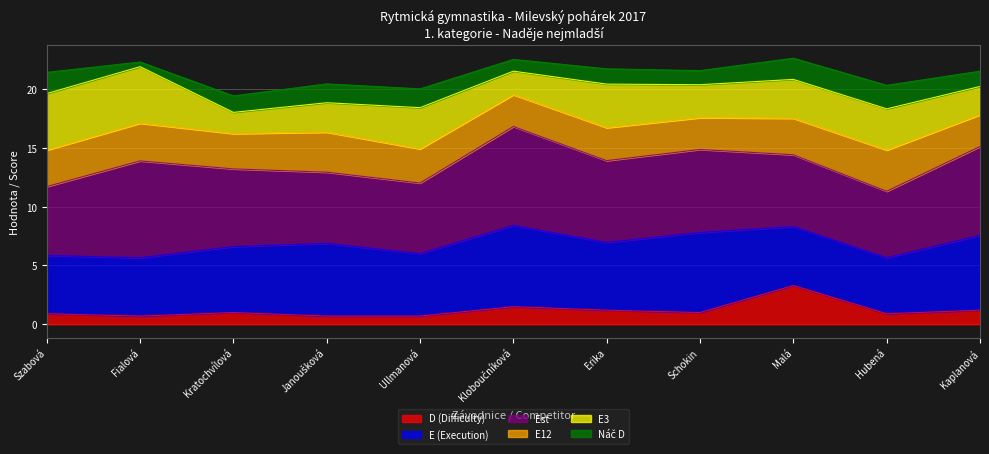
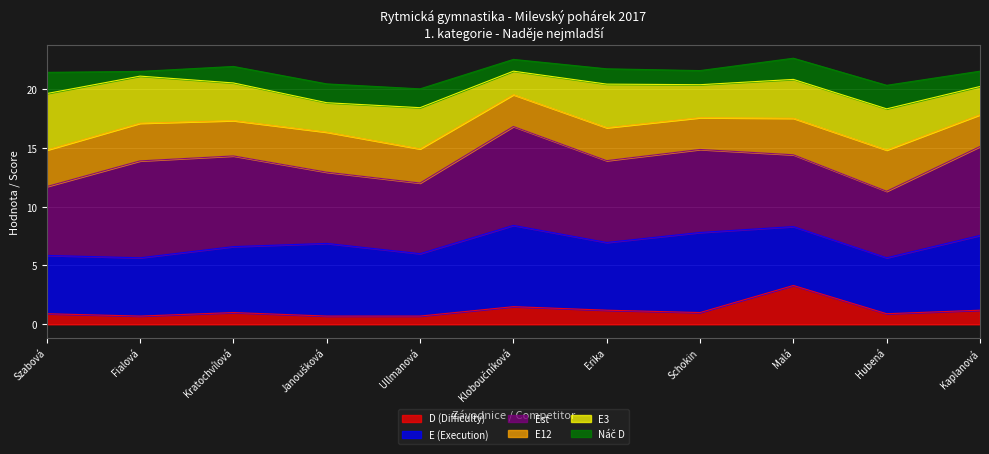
  {
    "D (Difficulty)": {
      "Szabová": 0.9,
      "Fialová": 0.7,
      "Kratochvílová": 1.0,
      "Janoušková": 0.7,
      "Ullmanová": 0.7,
      "Kloboučníková": 1.5,
      "Erika": 1.2,
      "Schokin": 1.0,
      "Malá": 3.3,
      "Hubená": 0.9,
      "Kaplanová": 1.2
    },
    "E (Execution)": {
      "Szabová": 5.0,
      "Fialová": 5.0,
      "Kratochvílová": 5.6,
      "Janoušková": 6.2,
      "Ullmanová": 5.3,
      "Kloboučníková": 6.9,
      "Erika": 5.8,
      "Schokin": 6.8,
      "Malá": 5.0,
      "Hubená": 4.8,
      "Kaplanová": 6.4
    },
    "Est": {
      "Szabová": 5.8,
      "Fialová": 8.2,
-     "Kratochvílová": 6.6,
+     "Kratochvílová": 7.7,
      "Janoušková": 6.1,
      "Ullmanová": 6.0,
      "Kloboučníková": 8.4,
      "Erika": 7.0,
      "Schokin": 7.1,
      "Malá": 6.1,
      "Hubená": 5.7,
      "Kaplanová": 7.6
    },
    "E12": {
      "Szabová": 3.1,
      "Fialová": 3.2,
      "Kratochvílová": 3.0,
      "Janoušková": 3.4,
      "Ullmanová": 2.9,
      "Kloboučníková": 2.7,
      "Erika": 2.8,
      "Schokin": 2.7,
      "Malá": 3.1,
      "Hubená": 3.5,
      "Kaplanová": 2.7
    },
    "E3": {
      "Szabová": 4.8,
-     "Fialová": 4.8,
-     "Kratochvílová": 1.8,
+     "Fialová": 4.0,
+     "Kratochvílová": 3.2,
      "Janoušková": 2.5,
      "Ullmanová": 3.5,
      "Kloboučníková": 2.0,
      "Erika": 3.7,
      "Schokin": 2.8,
      "Malá": 3.3,
      "Hubená": 3.5,
      "Kaplanová": 2.4
    },
    "Náč D": {
      "Szabová": 1.8,
      "Fialová": 0.4,
      "Kratochvílová": 1.4,
      "Janoušková": 1.6,
      "Ullmanová": 1.6,
      "Kloboučníková": 1.0,
      "Erika": 1.3,
      "Schokin": 1.2,
      "Malá": 1.8,
      "Hubená": 2.0,
      "Kaplanová": 1.3
    }
  }
